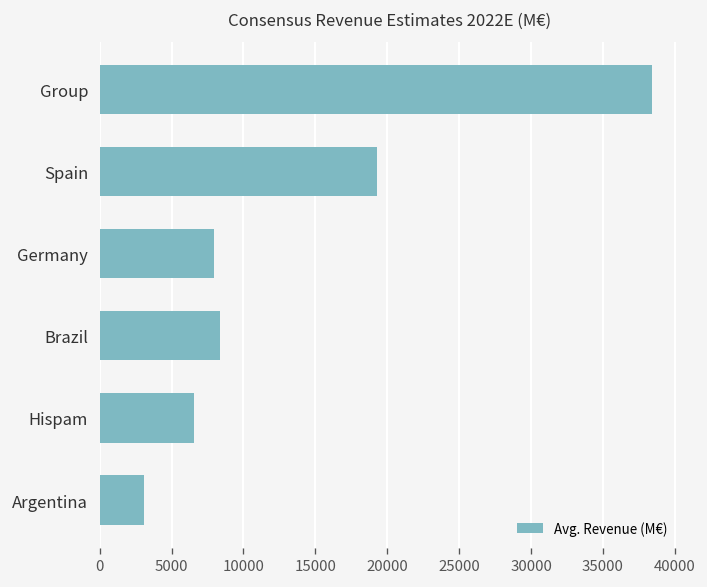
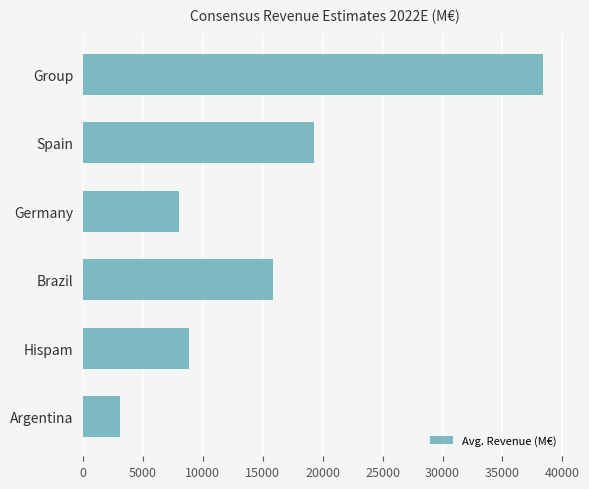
  {
    "Group": 38400,
    "Spain": 19300,
    "Germany": 8000,
-   "Brazil": 8400,
-   "Hispam": 6600,
+   "Brazil": 15900,
+   "Hispam": 8800,
    "Argentina": 3000
  }
